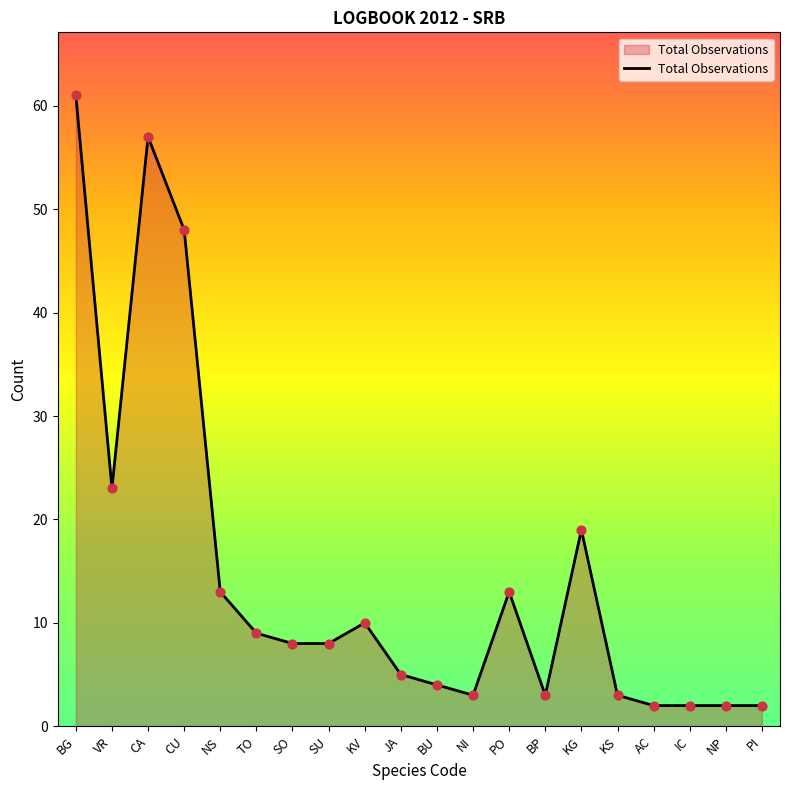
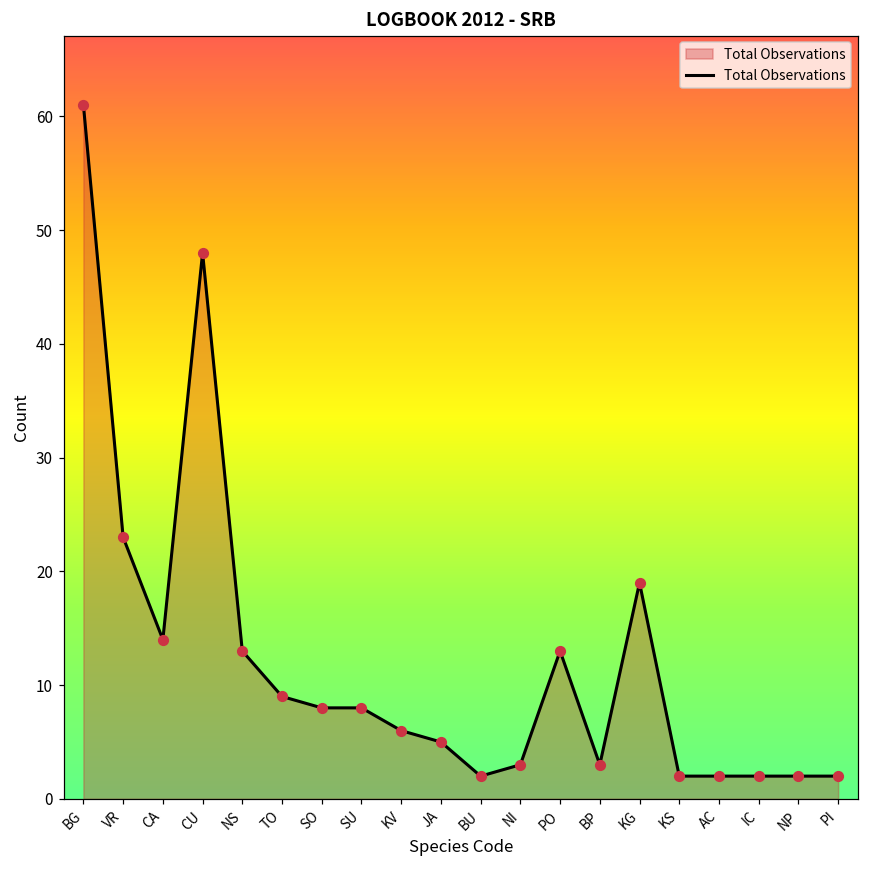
  {
    "BG": 61,
    "VR": 23,
-   "CA": 57,
+   "CA": 14,
    "CU": 48,
    "NS": 13,
    "TO": 9,
    "SO": 8,
    "SU": 8,
-   "KV": 10,
+   "KV": 6,
    "JA": 5,
-   "BU": 4,
+   "BU": 2,
    "NI": 3,
    "PO": 13,
    "BP": 3,
    "KG": 19,
-   "KS": 3,
+   "KS": 2,
    "AC": 2,
    "IC": 2,
    "NP": 2,
    "PI": 2
  }
